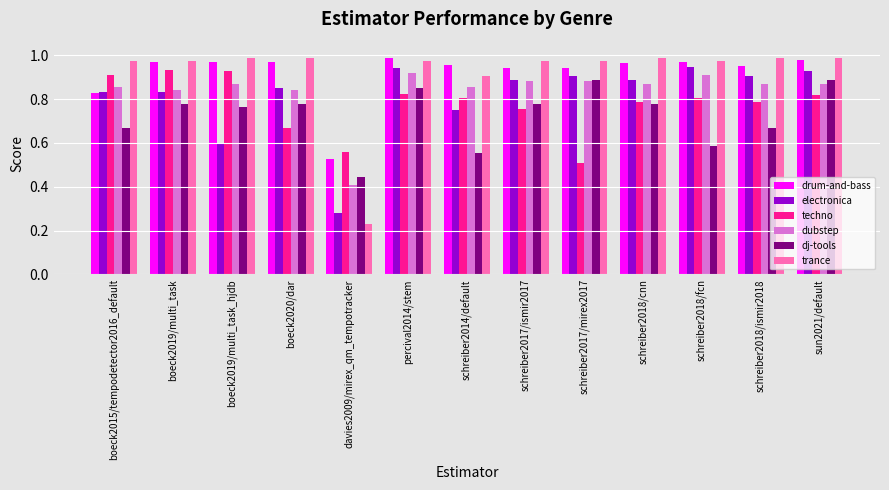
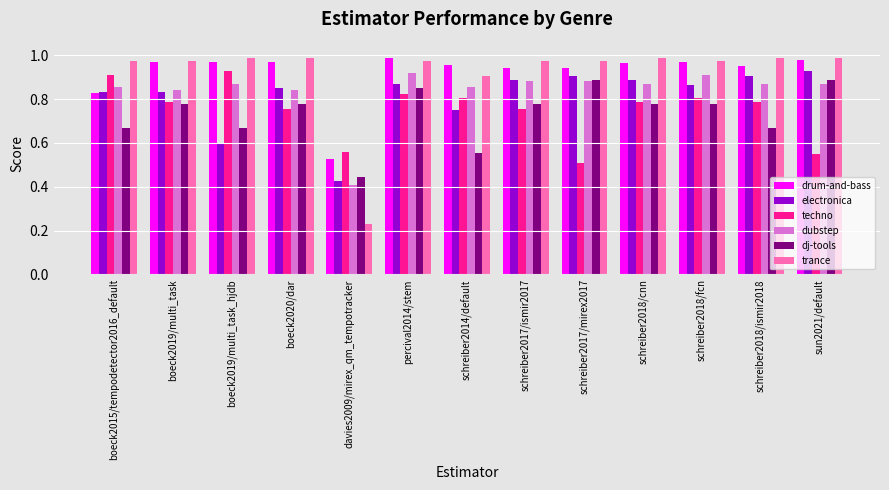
  {
    "drum-and-bass": {
      "boeck2015/tempodetector2016_default": 0.83,
      "boeck2019/multi_task": 0.97,
      "boeck2019/multi_task_hjdb": 0.97,
      "boeck2020/dar": 0.97,
      "davies2009/mirex_qm_tempotracker": 0.53,
      "percival2014/stem": 0.99,
      "schreiber2014/default": 0.95,
      "schreiber2017/ismir2017": 0.94,
      "schreiber2017/mirex2017": 0.94,
      "schreiber2018/cnn": 0.96,
      "schreiber2018/fcn": 0.97,
      "schreiber2018/ismir2018": 0.95,
      "sun2021/default": 0.98
    },
    "electronica": {
      "boeck2015/tempodetector2016_default": 0.83,
      "boeck2019/multi_task": 0.83,
      "boeck2019/multi_task_hjdb": 0.60,
      "boeck2020/dar": 0.85,
-     "davies2009/mirex_qm_tempotracker": 0.28,
-     "percival2014/stem": 0.94,
+     "davies2009/mirex_qm_tempotracker": 0.43,
+     "percival2014/stem": 0.87,
      "schreiber2014/default": 0.75,
      "schreiber2017/ismir2017": 0.89,
      "schreiber2017/mirex2017": 0.91,
      "schreiber2018/cnn": 0.89,
-     "schreiber2018/fcn": 0.94,
+     "schreiber2018/fcn": 0.86,
      "schreiber2018/ismir2018": 0.91,
      "sun2021/default": 0.93
    },
    "techno": {
      "boeck2015/tempodetector2016_default": 0.91,
-     "boeck2019/multi_task": 0.93,
+     "boeck2019/multi_task": 0.79,
      "boeck2019/multi_task_hjdb": 0.93,
-     "boeck2020/dar": 0.67,
+     "boeck2020/dar": 0.75,
      "davies2009/mirex_qm_tempotracker": 0.56,
      "percival2014/stem": 0.82,
      "schreiber2014/default": 0.80,
      "schreiber2017/ismir2017": 0.75,
      "schreiber2017/mirex2017": 0.51,
      "schreiber2018/cnn": 0.79,
      "schreiber2018/fcn": 0.80,
      "schreiber2018/ismir2018": 0.79,
-     "sun2021/default": 0.82
+     "sun2021/default": 0.55
    },
    "dj-tools": {
      "boeck2015/tempodetector2016_default": 0.67,
      "boeck2019/multi_task": 0.78,
-     "boeck2019/multi_task_hjdb": 0.77,
+     "boeck2019/multi_task_hjdb": 0.67,
      "boeck2020/dar": 0.78,
      "davies2009/mirex_qm_tempotracker": 0.44,
      "percival2014/stem": 0.85,
      "schreiber2014/default": 0.56,
      "schreiber2017/ismir2017": 0.78,
      "schreiber2017/mirex2017": 0.89,
      "schreiber2018/cnn": 0.78,
-     "schreiber2018/fcn": 0.59,
+     "schreiber2018/fcn": 0.78,
      "schreiber2018/ismir2018": 0.67,
      "sun2021/default": 0.89
    }
  }
